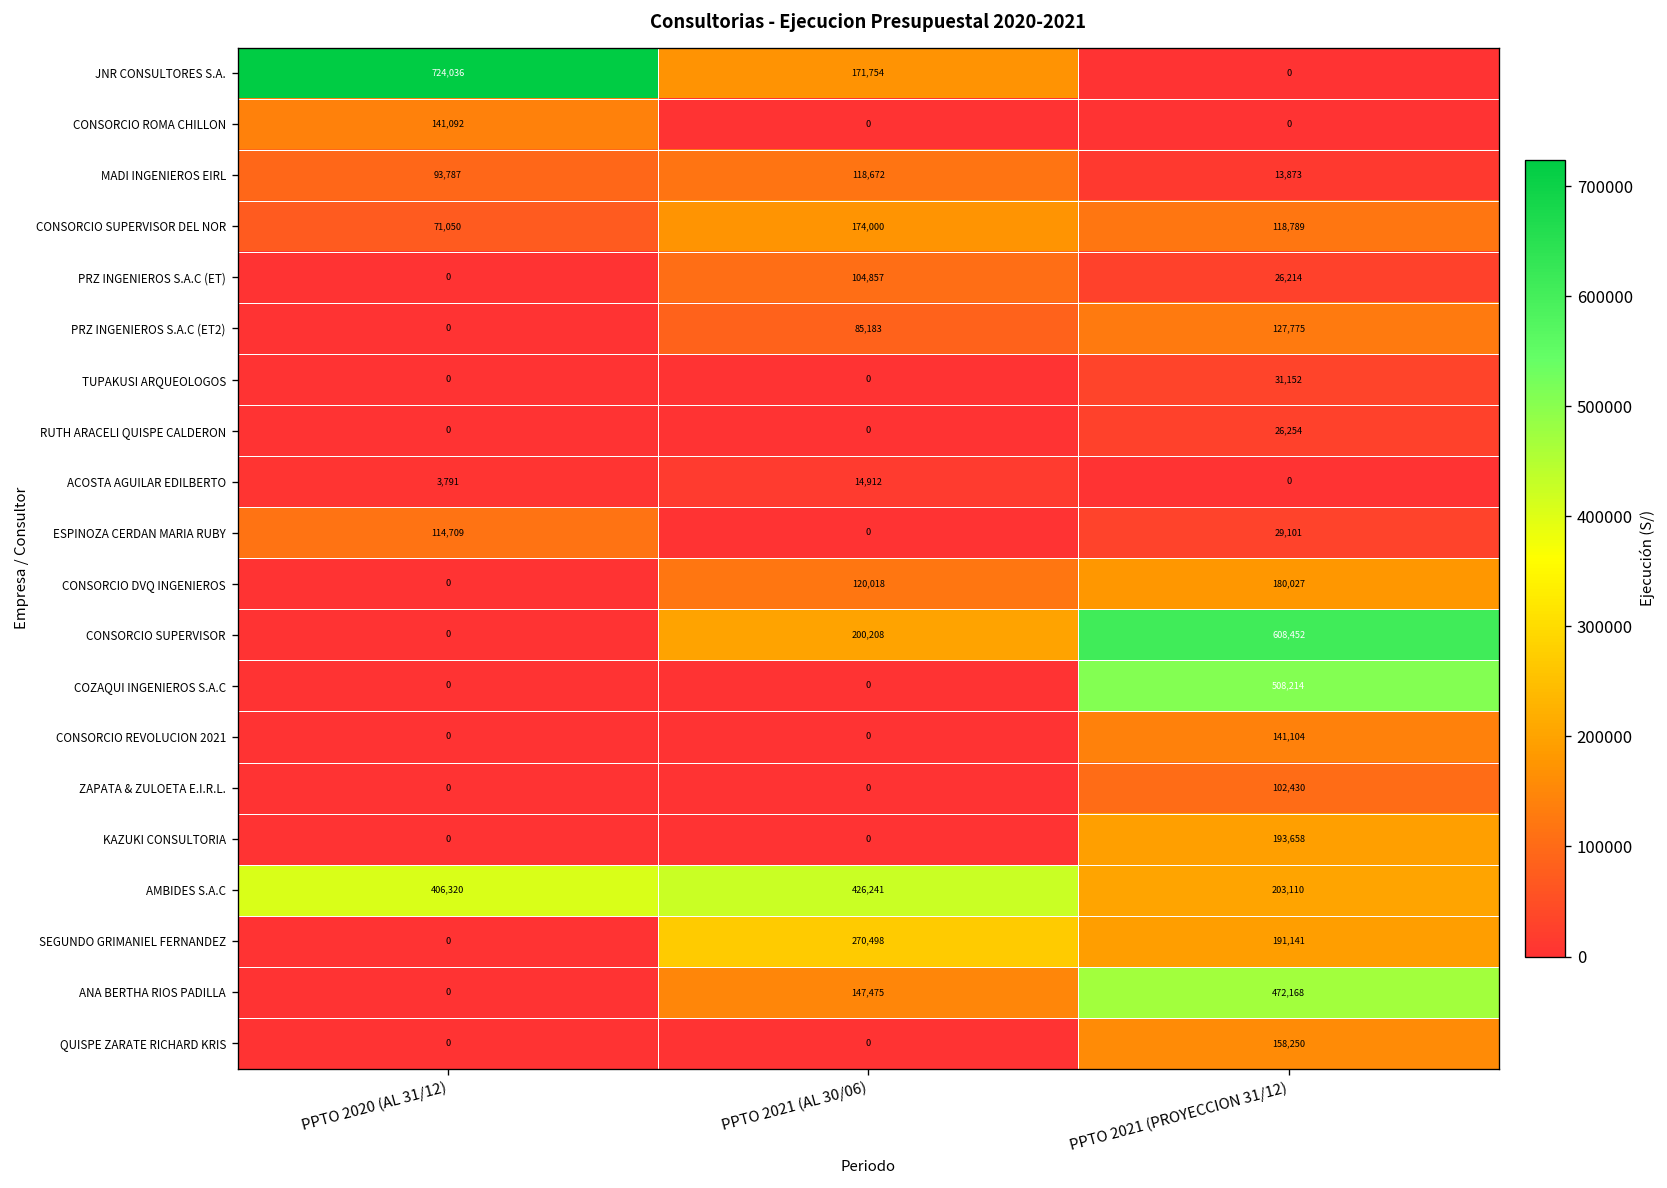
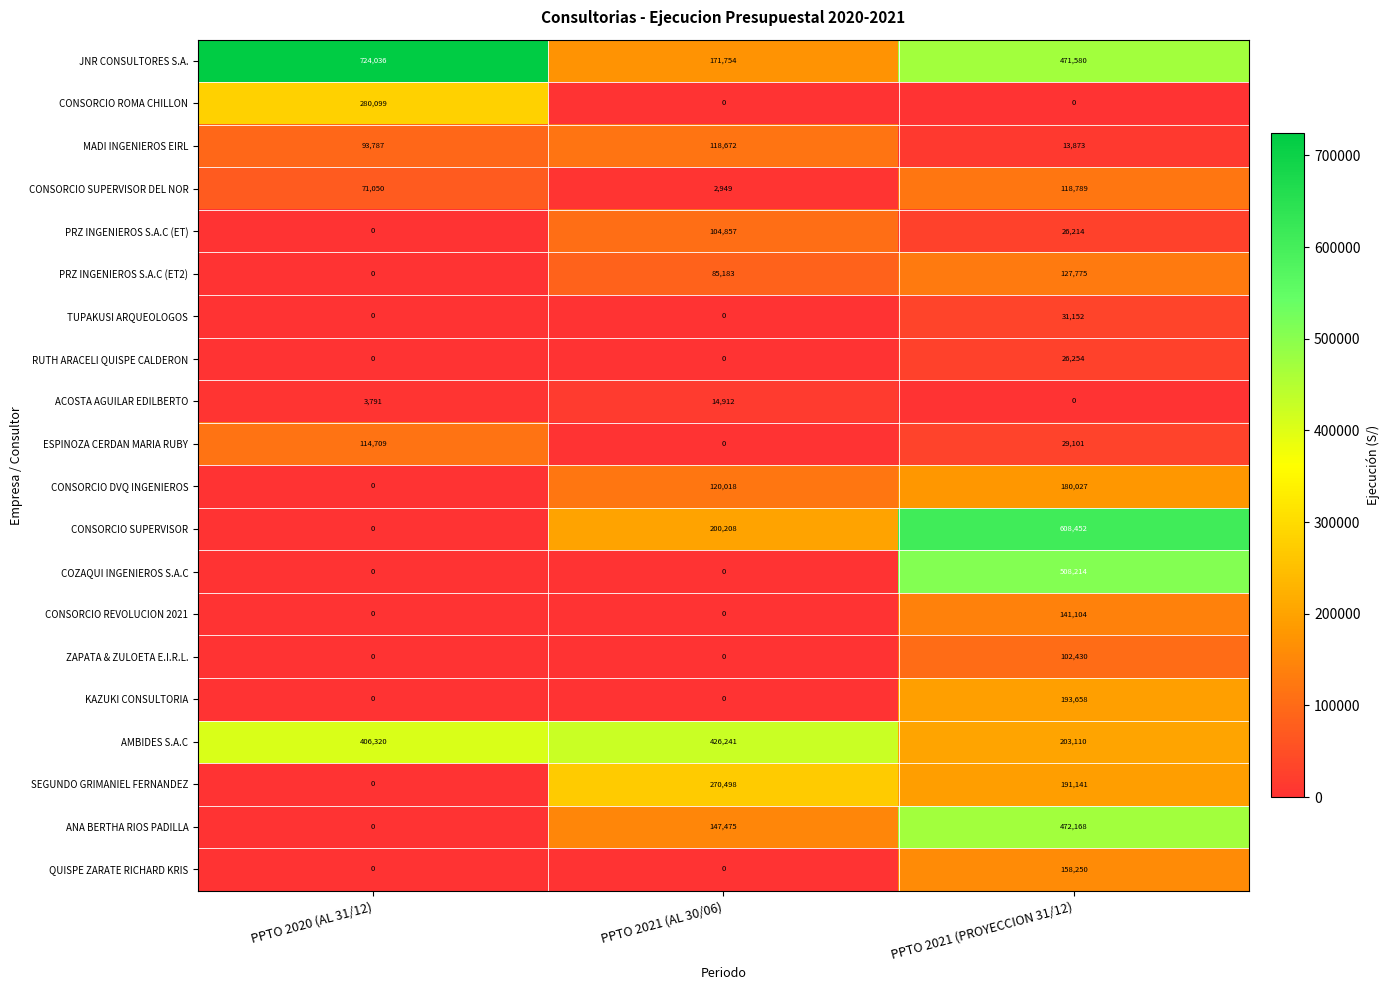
  {
    "JNR CONSULTORES S.A.": {
      "PPTO 2020 (AL 31/12)": "724,036",
      "PPTO 2021 (AL 30/06)": "171,754",
-     "PPTO 2021 (PROYECCION 31/12)": "0"
+     "PPTO 2021 (PROYECCION 31/12)": "471,580"
    },
    "CONSORCIO ROMA CHILLON": {
-     "PPTO 2020 (AL 31/12)": "141,092",
+     "PPTO 2020 (AL 31/12)": "280,099",
      "PPTO 2021 (AL 30/06)": "0",
      "PPTO 2021 (PROYECCION 31/12)": "0"
    },
    "MADI INGENIEROS EIRL": {
      "PPTO 2020 (AL 31/12)": "93,787",
      "PPTO 2021 (AL 30/06)": "118,672",
      "PPTO 2021 (PROYECCION 31/12)": "13,873"
    },
    "CONSORCIO SUPERVISOR DEL NOR": {
      "PPTO 2020 (AL 31/12)": "71,050",
-     "PPTO 2021 (AL 30/06)": "174,000",
+     "PPTO 2021 (AL 30/06)": "2,949",
      "PPTO 2021 (PROYECCION 31/12)": "118,789"
    },
    "PRZ INGENIEROS S.A.C (ET)": {
      "PPTO 2020 (AL 31/12)": "0",
      "PPTO 2021 (AL 30/06)": "104,857",
      "PPTO 2021 (PROYECCION 31/12)": "26,214"
    },
    "PRZ INGENIEROS S.A.C (ET2)": {
      "PPTO 2020 (AL 31/12)": "0",
      "PPTO 2021 (AL 30/06)": "85,183",
      "PPTO 2021 (PROYECCION 31/12)": "127,775"
    },
    "TUPAKUSI ARQUEOLOGOS": {
      "PPTO 2020 (AL 31/12)": "0",
      "PPTO 2021 (AL 30/06)": "0",
      "PPTO 2021 (PROYECCION 31/12)": "31,152"
    },
    "RUTH ARACELI QUISPE CALDERON": {
      "PPTO 2020 (AL 31/12)": "0",
      "PPTO 2021 (AL 30/06)": "0",
      "PPTO 2021 (PROYECCION 31/12)": "26,254"
    },
    "ACOSTA AGUILAR EDILBERTO": {
      "PPTO 2020 (AL 31/12)": "3,791",
      "PPTO 2021 (AL 30/06)": "14,912",
      "PPTO 2021 (PROYECCION 31/12)": "0"
    },
    "ESPINOZA CERDAN MARIA RUBY": {
      "PPTO 2020 (AL 31/12)": "114,709",
      "PPTO 2021 (AL 30/06)": "0",
      "PPTO 2021 (PROYECCION 31/12)": "29,101"
    },
    "CONSORCIO DVQ INGENIEROS": {
      "PPTO 2020 (AL 31/12)": "0",
      "PPTO 2021 (AL 30/06)": "120,018",
      "PPTO 2021 (PROYECCION 31/12)": "180,027"
    },
    "CONSORCIO SUPERVISOR": {
      "PPTO 2020 (AL 31/12)": "0",
      "PPTO 2021 (AL 30/06)": "200,208",
      "PPTO 2021 (PROYECCION 31/12)": "608,452"
    },
    "COZAQUI INGENIEROS S.A.C": {
      "PPTO 2020 (AL 31/12)": "0",
      "PPTO 2021 (AL 30/06)": "0",
      "PPTO 2021 (PROYECCION 31/12)": "508,214"
    },
    "CONSORCIO REVOLUCION 2021": {
      "PPTO 2020 (AL 31/12)": "0",
      "PPTO 2021 (AL 30/06)": "0",
      "PPTO 2021 (PROYECCION 31/12)": "141,104"
    },
    "ZAPATA & ZULOETA E.I.R.L.": {
      "PPTO 2020 (AL 31/12)": "0",
      "PPTO 2021 (AL 30/06)": "0",
      "PPTO 2021 (PROYECCION 31/12)": "102,430"
    },
    "KAZUKI CONSULTORIA": {
      "PPTO 2020 (AL 31/12)": "0",
      "PPTO 2021 (AL 30/06)": "0",
      "PPTO 2021 (PROYECCION 31/12)": "193,658"
    },
    "AMBIDES S.A.C": {
      "PPTO 2020 (AL 31/12)": "406,320",
      "PPTO 2021 (AL 30/06)": "426,241",
      "PPTO 2021 (PROYECCION 31/12)": "203,110"
    },
    "SEGUNDO GRIMANIEL FERNANDEZ": {
      "PPTO 2020 (AL 31/12)": "0",
      "PPTO 2021 (AL 30/06)": "270,498",
      "PPTO 2021 (PROYECCION 31/12)": "191,141"
    },
    "ANA BERTHA RIOS PADILLA": {
      "PPTO 2020 (AL 31/12)": "0",
      "PPTO 2021 (AL 30/06)": "147,475",
      "PPTO 2021 (PROYECCION 31/12)": "472,168"
    },
    "QUISPE ZARATE RICHARD KRIS": {
      "PPTO 2020 (AL 31/12)": "0",
      "PPTO 2021 (AL 30/06)": "0",
      "PPTO 2021 (PROYECCION 31/12)": "158,250"
    }
  }
